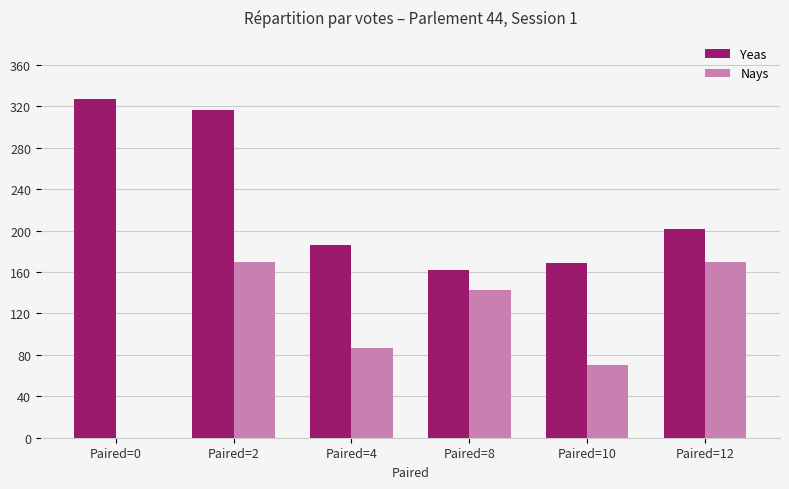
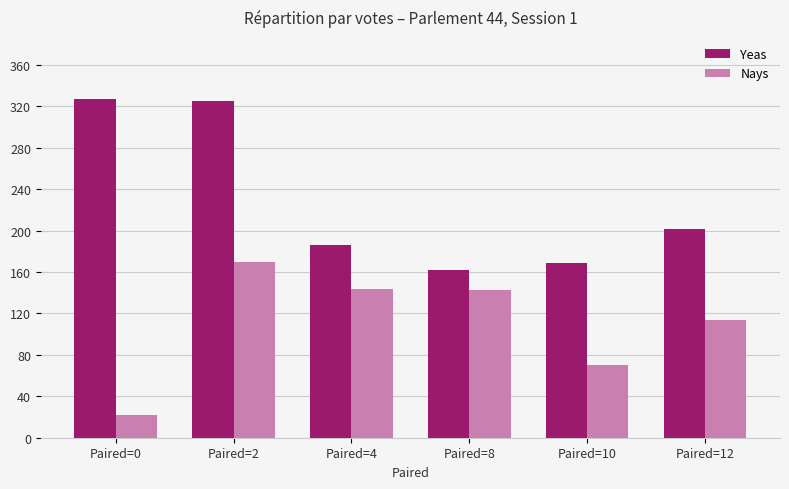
  {
    "Yeas": {
      "Paired=0": 327,
-     "Paired=2": 316,
+     "Paired=2": 325,
      "Paired=4": 186,
      "Paired=8": 162,
      "Paired=10": 169,
      "Paired=12": 202
    },
    "Nays": {
-     "Paired=0": 0,
+     "Paired=0": 22,
      "Paired=2": 170,
-     "Paired=4": 87,
+     "Paired=4": 144,
      "Paired=8": 143,
      "Paired=10": 70,
-     "Paired=12": 170
+     "Paired=12": 114
    }
  }
